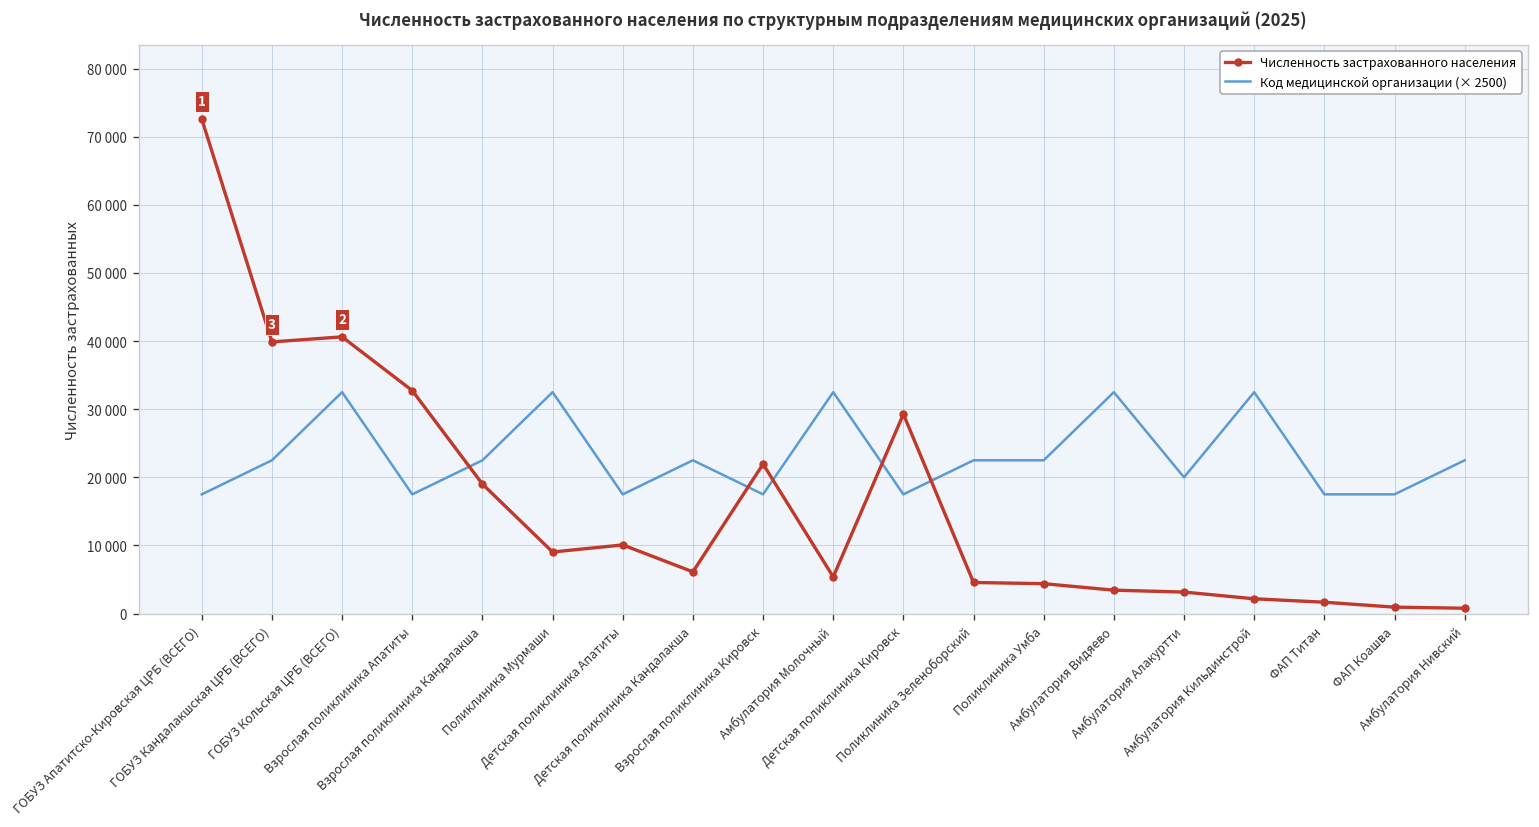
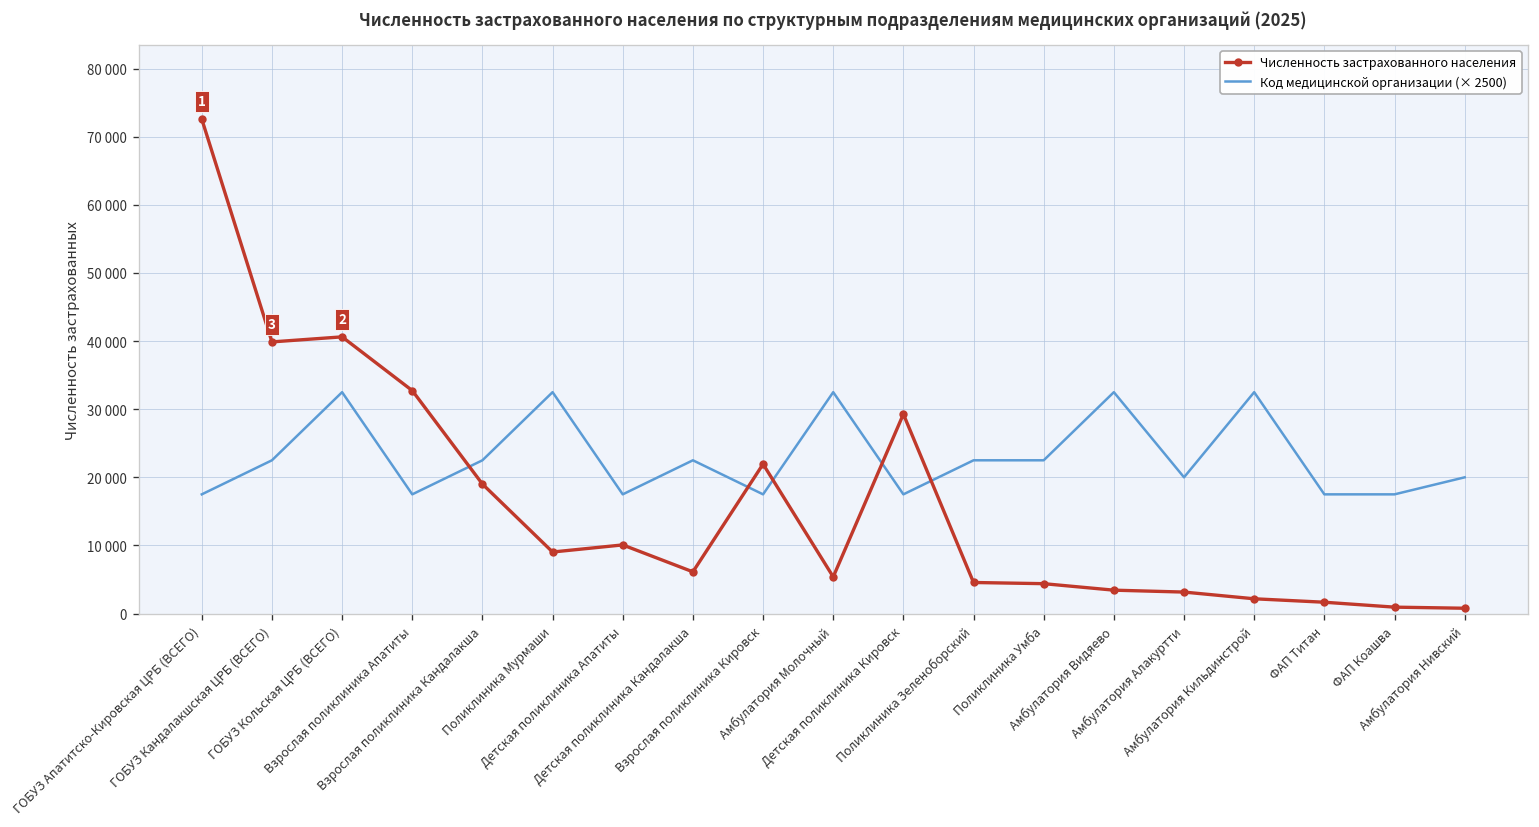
  {
    "Численность застрахованного населения": {
      "Взрослая поликлиника Апатиты": 33000,
      "Взрослая поликлиника Кандалакша": 19000,
      "Поликлиника Мурмаши": 9000,
      "Детская поликлиника Апатиты": 10000,
      "Детская поликлиника Кандалакша": 6000,
      "Взрослая поликлиника Кировск": 22000,
      "Амбулатория Молочный": 5000,
      "Детская поликлиника Кировск": 29000,
      "Поликлиника Зеленоборский": 5000,
      "Поликлиника Умба": 4000,
      "Амбулатория Видяево": 3000,
      "Амбулатория Алакуртти": 3000,
      "Амбулатория Кильдинстрой": 2000,
      "ФАП Титан": 2000,
      "ФАП Коашва": 1000,
      "Амбулатория Нивский": 1000
    },
    "Код медицинской организации (× 2500)": {
      "ГОБУЗ Апатитско-Кировская ЦРБ (ВСЕГО)": 18000,
      "ГОБУЗ Кандалакшская ЦРБ (ВСЕГО)": 23000,
      "ГОБУЗ Кольская ЦРБ (ВСЕГО)": 33000,
      "Взрослая поликлиника Апатиты": 18000,
      "Взрослая поликлиника Кандалакша": 23000,
      "Поликлиника Мурмаши": 33000,
      "Детская поликлиника Апатиты": 18000,
      "Детская поликлиника Кандалакша": 23000,
      "Взрослая поликлиника Кировск": 18000,
      "Амбулатория Молочный": 33000,
      "Детская поликлиника Кировск": 18000,
      "Поликлиника Зеленоборский": 23000,
      "Поликлиника Умба": 23000,
      "Амбулатория Видяево": 33000,
      "Амбулатория Алакуртти": 20000,
      "Амбулатория Кильдинстрой": 33000,
      "ФАП Титан": 18000,
      "ФАП Коашва": 18000,
-     "Амбулатория Нивский": 23000
+     "Амбулатория Нивский": 20000
    }
  }
